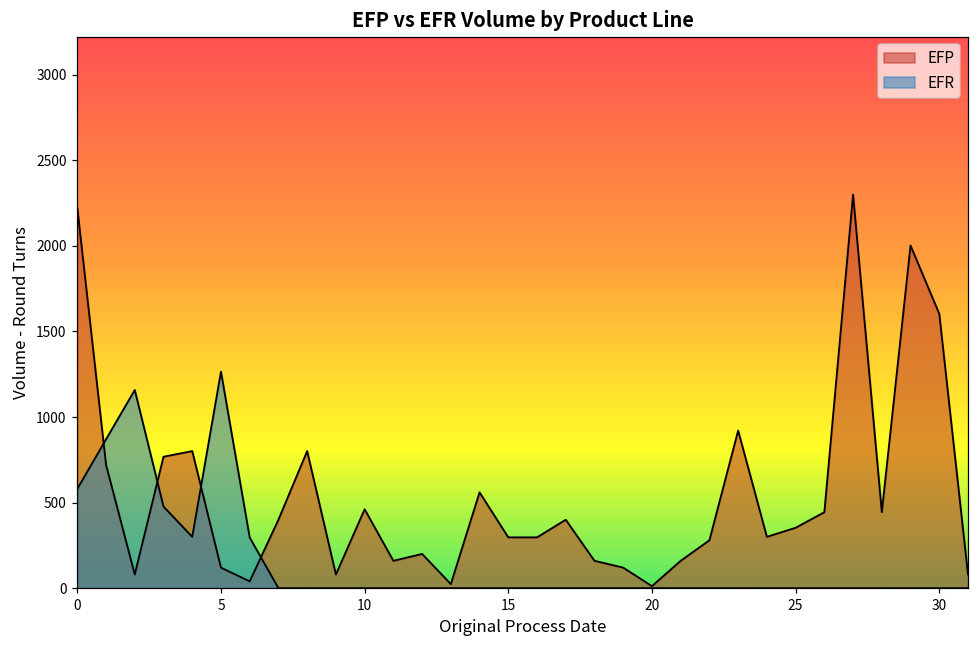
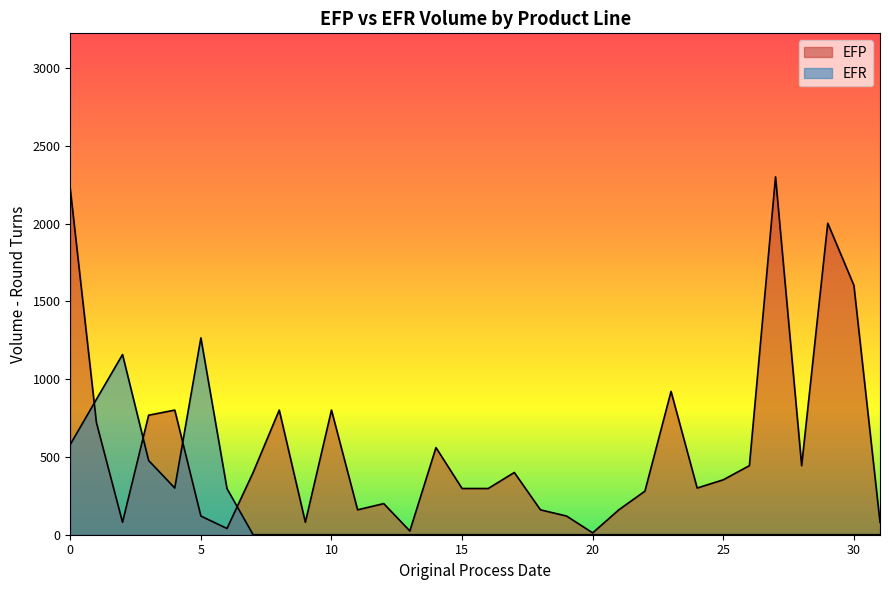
  {
    "EFP": {
      "0": 2220,
      "5": 120,
-     "10": 460,
+     "10": 800,
      "15": 300,
      "25": 350,
      "30": 1600
    },
    "EFR": {
      "0": 580,
      "5": 1270,
      "10": 0,
      "15": 0,
      "25": 0,
      "30": 0
    }
  }
